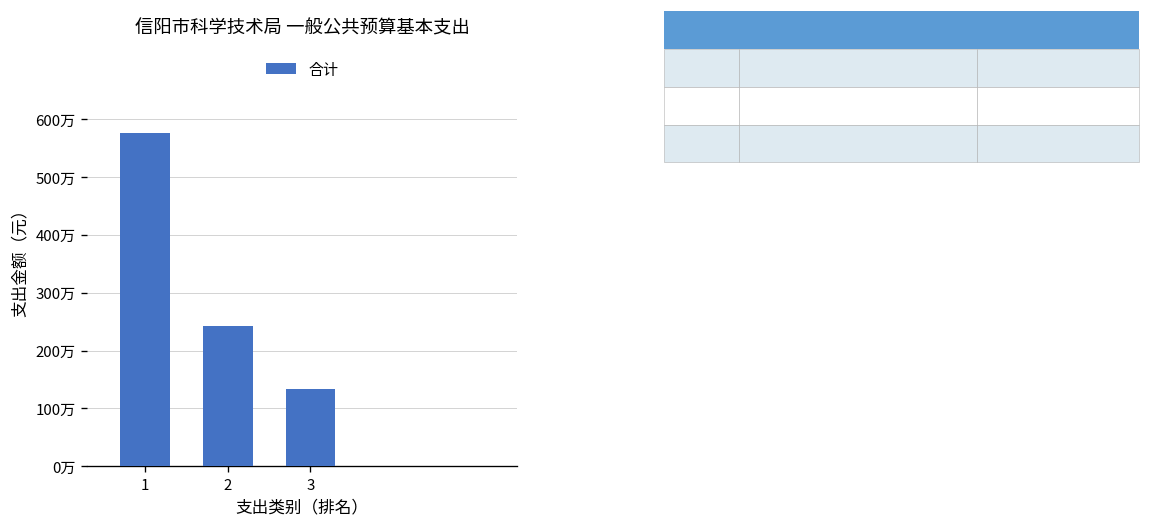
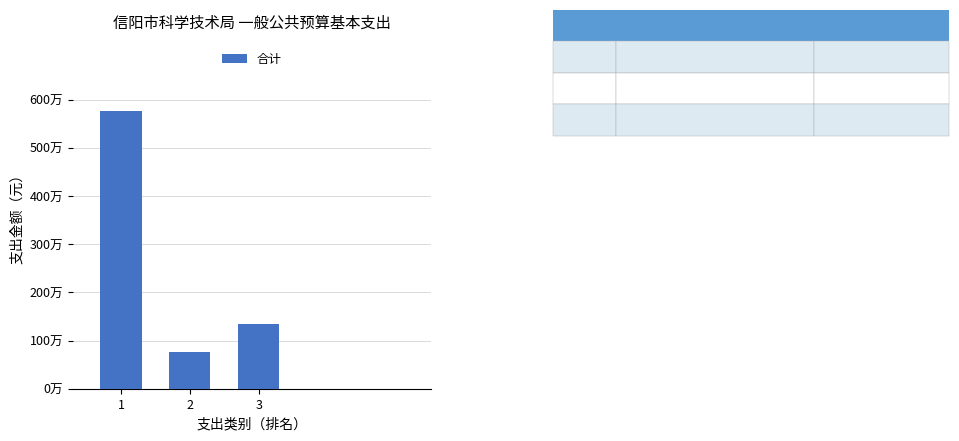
  {
    "1": "580万",
-   "2": "240万",
+   "2": "80万",
    "3": "130万"
  }
